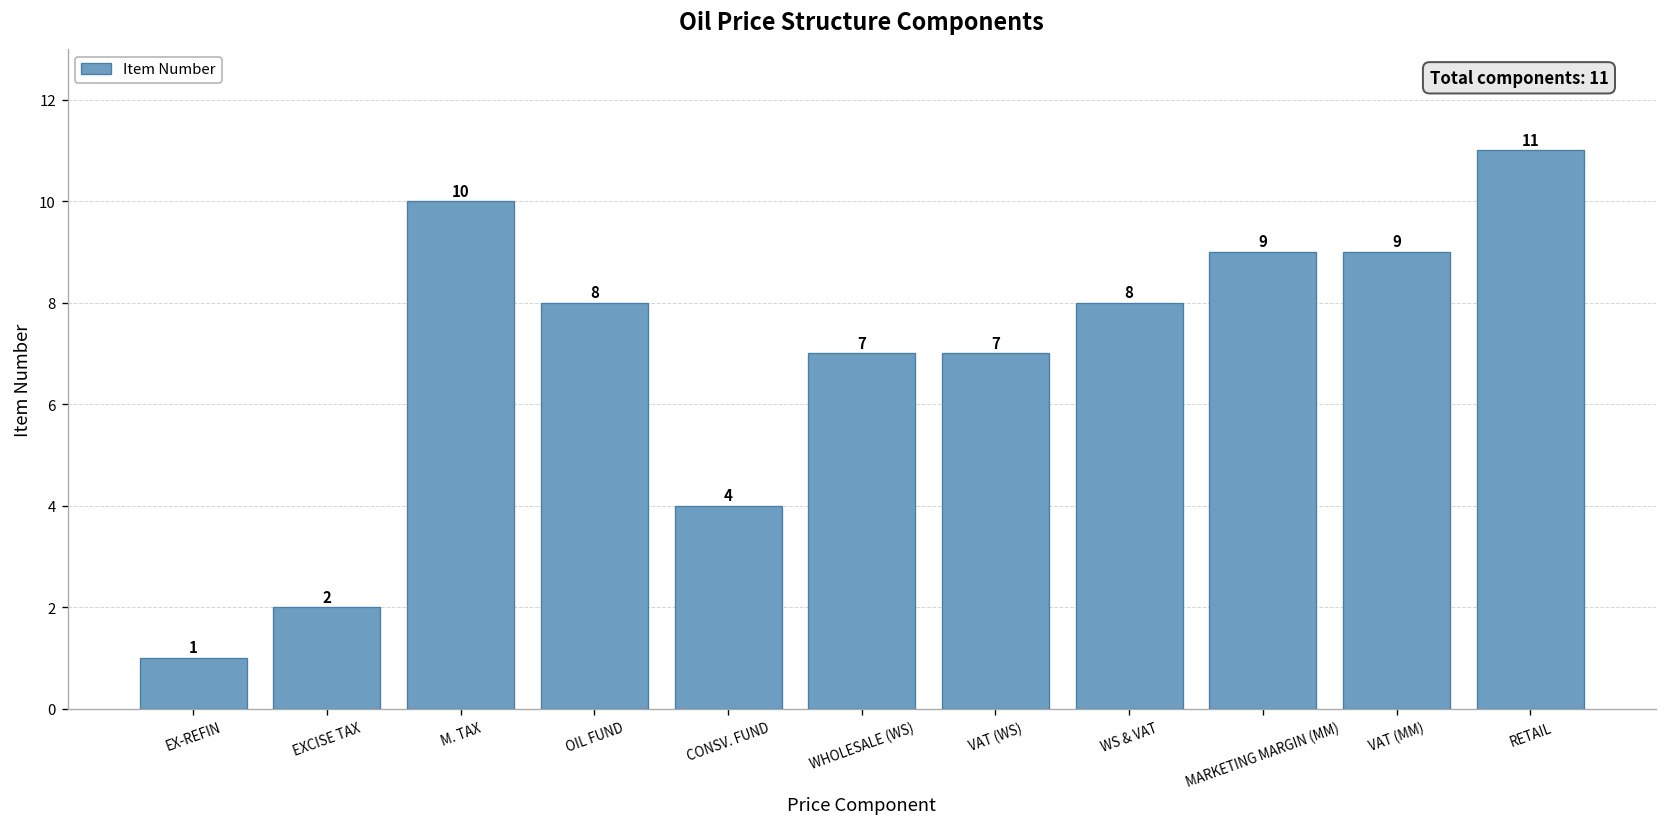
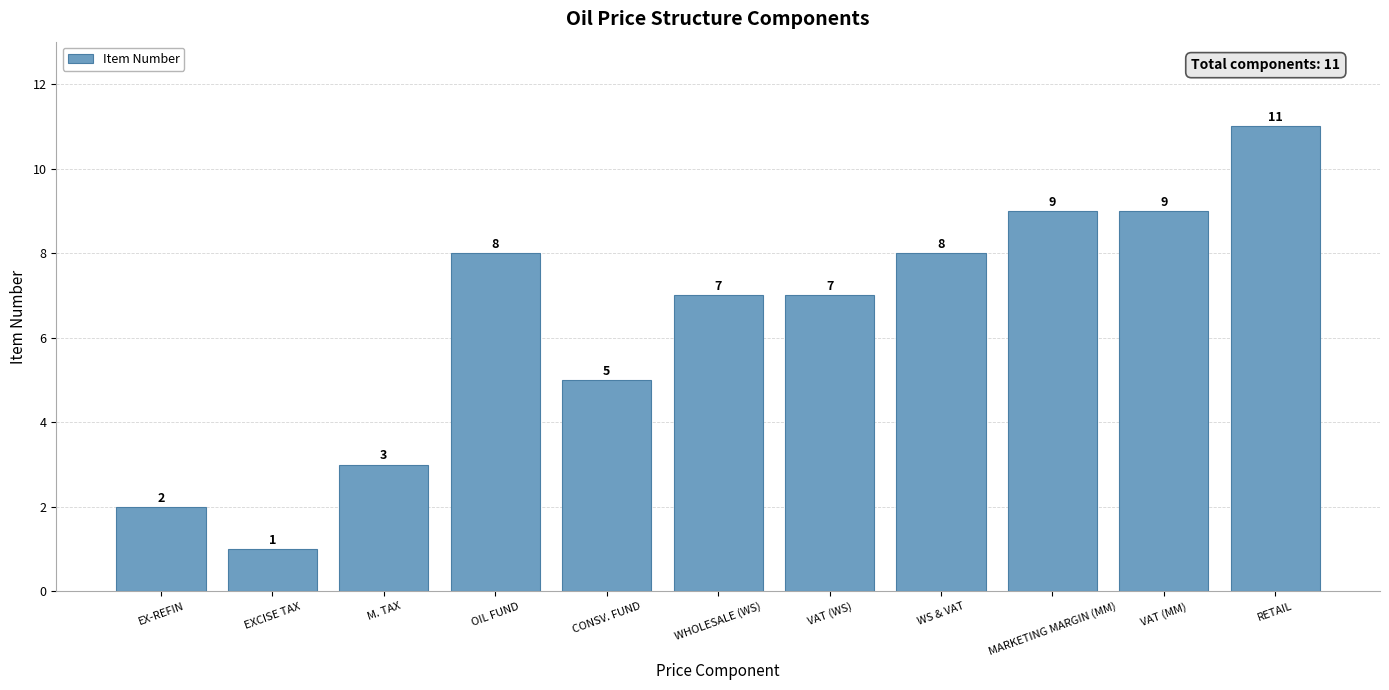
  {
-   "EX-REFIN": 1,
-   "EXCISE TAX": 2,
-   "M. TAX": 10,
+   "EX-REFIN": 2,
+   "EXCISE TAX": 1,
+   "M. TAX": 3,
    "OIL FUND": 8,
-   "CONSV. FUND": 4,
+   "CONSV. FUND": 5,
    "WHOLESALE (WS)": 7,
    "VAT (WS)": 7,
    "WS & VAT": 8,
    "MARKETING MARGIN (MM)": 9,
    "VAT (MM)": 9,
    "RETAIL": 11
  }
